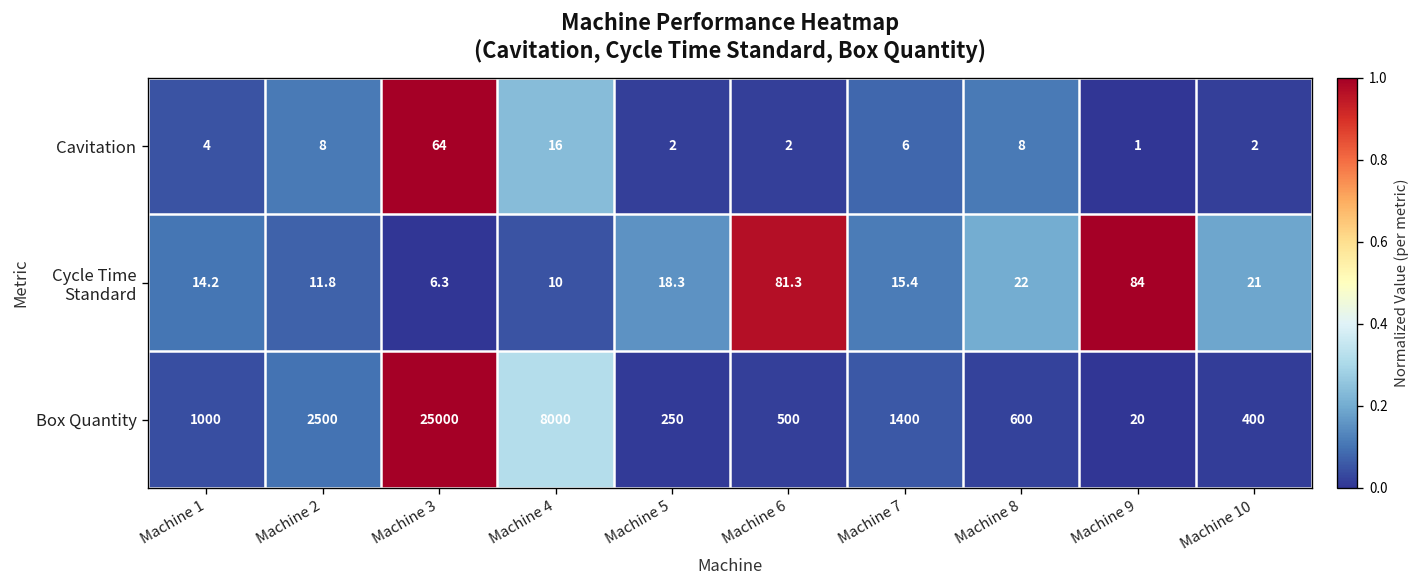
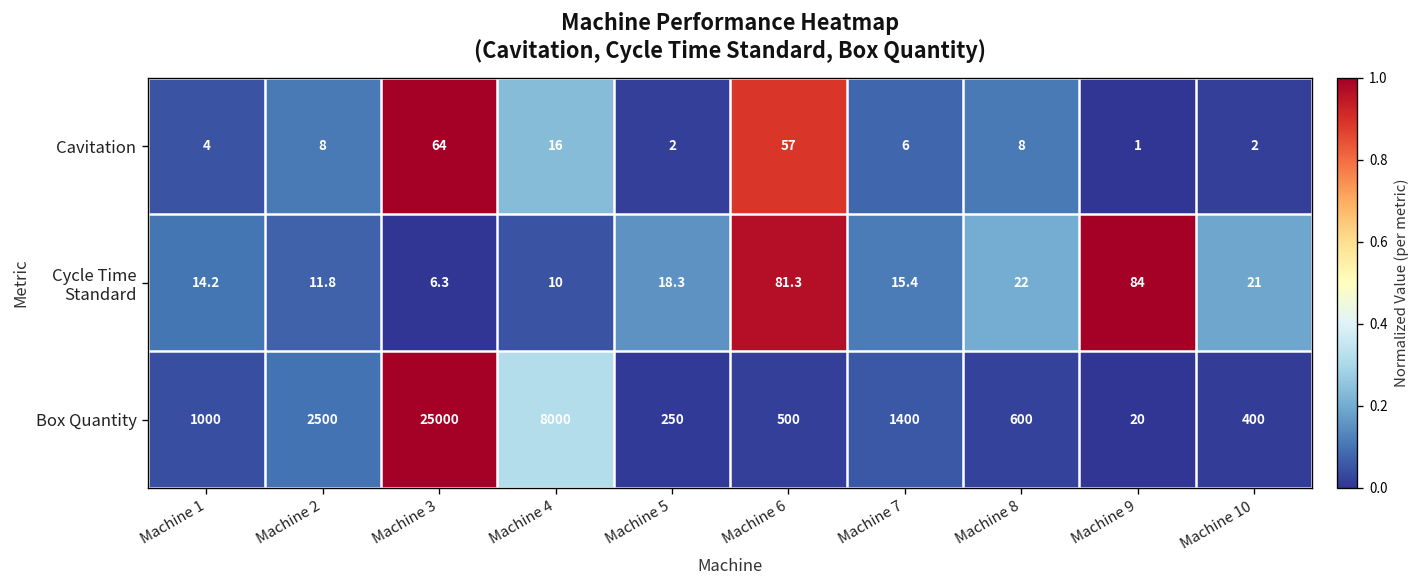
  {
    "Cavitation": {
      "Machine 1": 4,
      "Machine 2": 8,
      "Machine 3": 64,
      "Machine 4": 16,
      "Machine 5": 2,
-     "Machine 6": 2,
+     "Machine 6": 57,
      "Machine 7": 6,
      "Machine 8": 8,
      "Machine 9": 1,
      "Machine 10": 2
    },
    "Cycle Time Standard": {
      "Machine 1": 14.2,
      "Machine 2": 11.8,
      "Machine 3": 6.3,
      "Machine 4": 10,
      "Machine 5": 18.3,
      "Machine 6": 81.3,
      "Machine 7": 15.4,
      "Machine 8": 22,
      "Machine 9": 84,
      "Machine 10": 21
    },
    "Box Quantity": {
      "Machine 1": 1000,
      "Machine 2": 2500,
      "Machine 3": 25000,
      "Machine 4": 8000,
      "Machine 5": 250,
      "Machine 6": 500,
      "Machine 7": 1400,
      "Machine 8": 600,
      "Machine 9": 20,
      "Machine 10": 400
    }
  }
